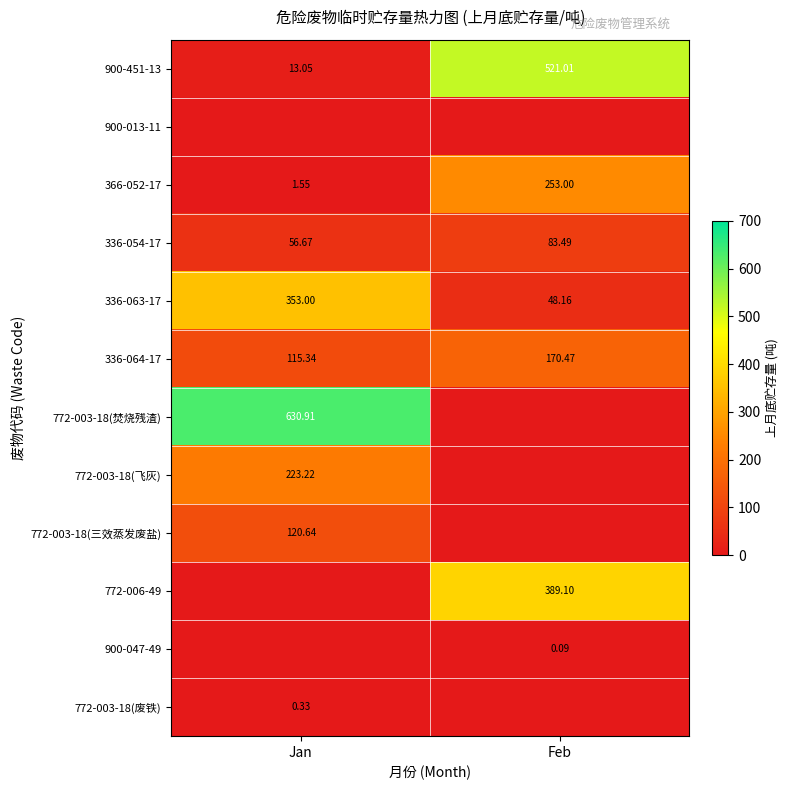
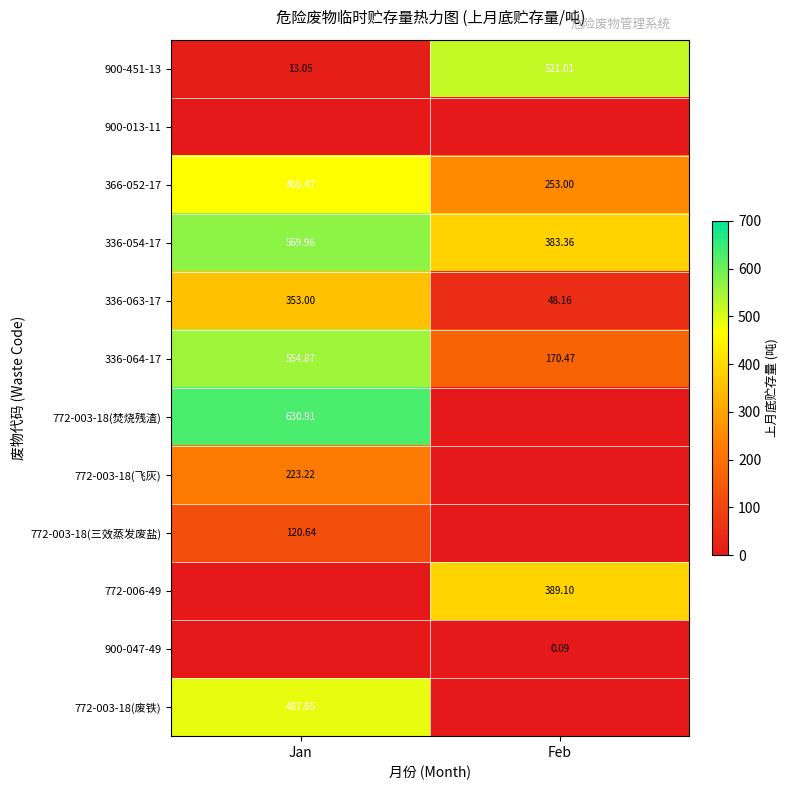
  {
    "900-451-13": {
      "Jan": 13.05,
      "Feb": 521.01
    },
    "366-052-17": {
-     "Jan": 1.55,
+     "Jan": 466.47,
      "Feb": 253.00
    },
    "336-054-17": {
-     "Jan": 56.67,
-     "Feb": 83.49
+     "Jan": 569.96,
+     "Feb": 383.36
    },
    "336-063-17": {
      "Jan": 353.00,
      "Feb": 48.16
    },
    "336-064-17": {
-     "Jan": 115.34,
+     "Jan": 554.87,
      "Feb": 170.47
    },
    "772-003-18(焚烧残渣)": {
      "Jan": 630.91
    },
    "772-003-18(飞灰)": {
      "Jan": 223.22
    },
    "772-003-18(三效蒸发废盐)": {
      "Jan": 120.64
    },
    "772-006-49": {
      "Feb": 389.10
    },
    "900-047-49": {
      "Feb": 0.09
    },
    "772-003-18(废铁)": {
-     "Jan": 0.33
+     "Jan": 487.65
    }
  }
